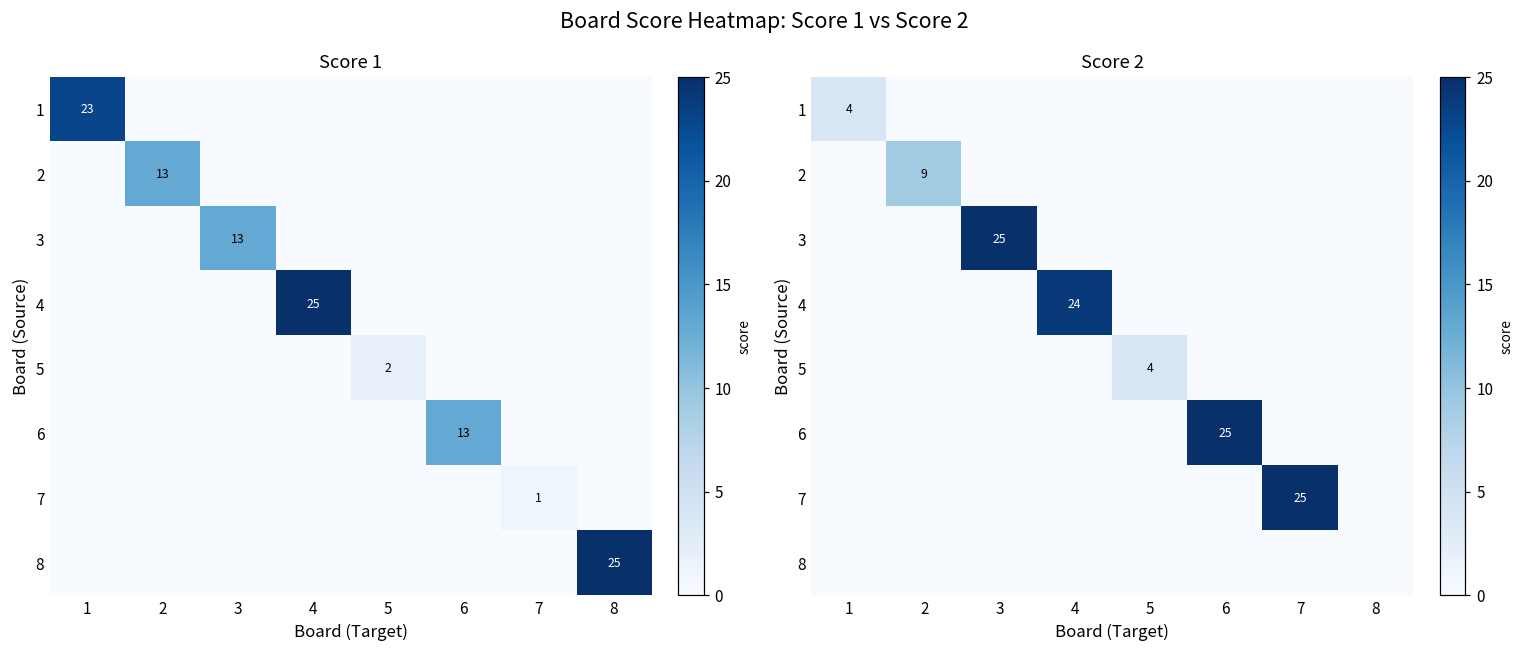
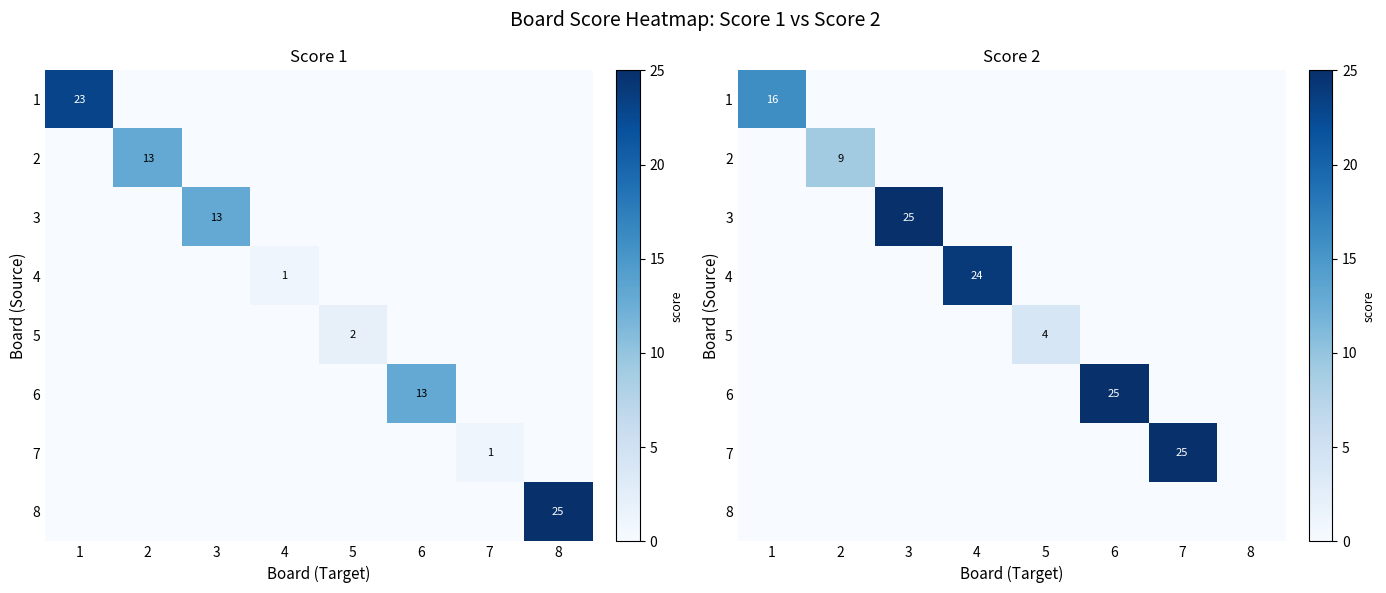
  {
    "Score 1": {
      "1": {
        "1": 23
      },
      "2": {
        "2": 13
      },
      "3": {
        "3": 13
      },
      "4": {
-       "4": 25
+       "4": 1
      },
      "5": {
        "5": 2
      },
      "6": {
        "6": 13
      },
      "7": {
        "7": 1
      },
      "8": {
        "8": 25
      }
    },
    "Score 2": {
      "1": {
-       "1": 4
+       "1": 16
      },
      "2": {
        "2": 9
      },
      "3": {
        "3": 25
      },
      "4": {
        "4": 24
      },
      "5": {
        "5": 4
      },
      "6": {
        "6": 25
      },
      "7": {
        "7": 25
      }
    }
  }
